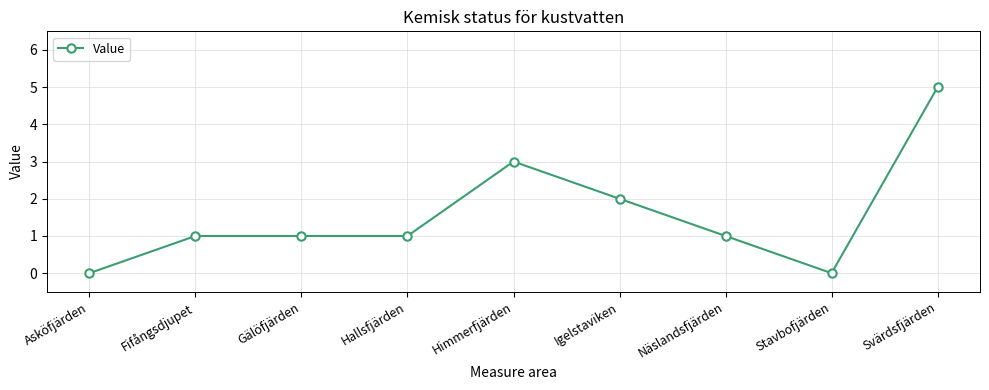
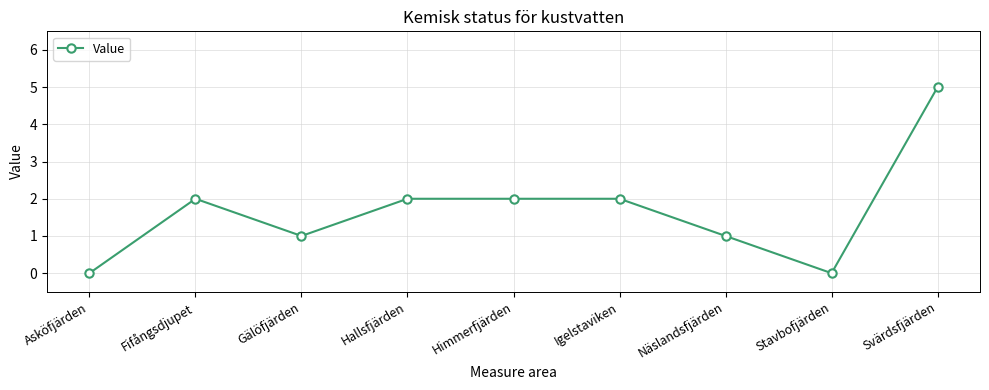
  {
    "Asköfjärden": 0,
-   "Fifångsdjupet": 1,
+   "Fifångsdjupet": 2,
    "Gälöfjärden": 1,
-   "Hallsfjärden": 1,
-   "Himmerfjärden": 3,
+   "Hallsfjärden": 2,
+   "Himmerfjärden": 2,
    "Igelstaviken": 2,
    "Näslandsfjärden": 1,
    "Stavbofjärden": 0,
    "Svärdsfjärden": 5
  }
